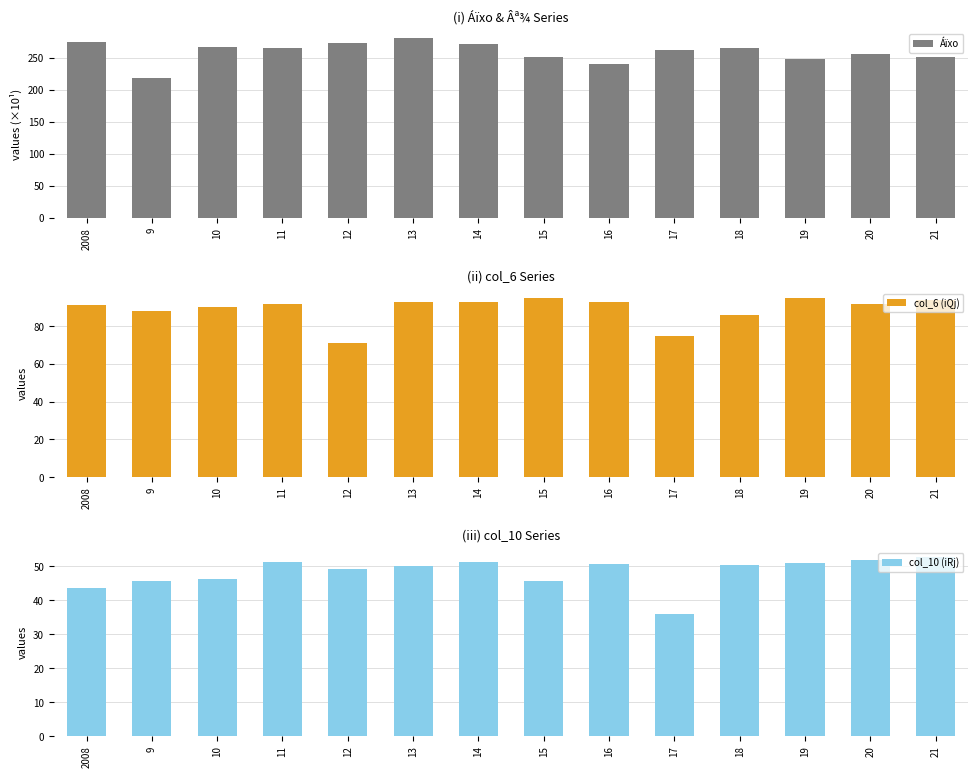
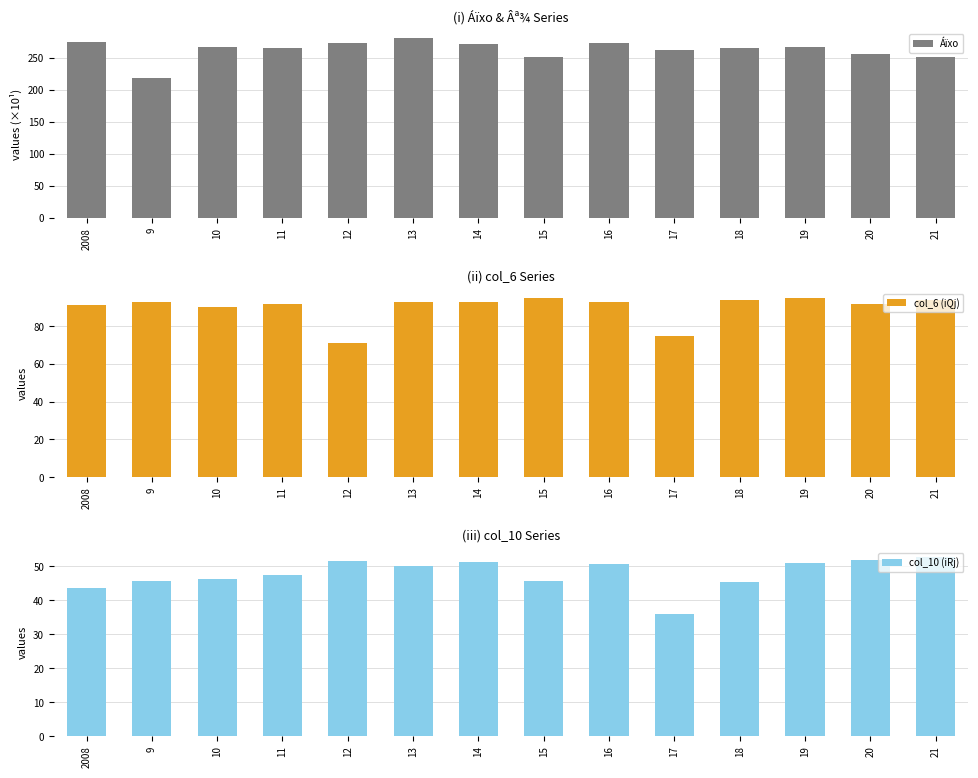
  {
    "(i) Áïxo & Âª¾ Series": {
      "2008": 280,
      "9": 220,
      "10": 270,
      "11": 270,
      "12": 270,
      "13": 280,
      "14": 270,
      "15": 250,
-     "16": 240,
+     "16": 270,
      "17": 260,
      "18": 270,
-     "19": 250,
+     "19": 270,
      "20": 260,
      "21": 250
    },
    "(ii) col_6 Series": {
      "2008": 91,
-     "9": 88,
+     "9": 93,
      "10": 90,
      "11": 92,
      "12": 71,
      "13": 93,
      "14": 93,
      "15": 95,
      "16": 93,
      "17": 75,
-     "18": 86,
+     "18": 94,
      "19": 95,
      "20": 92
    },
    "(iii) col_10 Series": {
      "2008": 44,
      "9": 46,
      "10": 46,
-     "11": 51,
-     "12": 49,
+     "11": 47,
+     "12": 52,
      "13": 50,
      "14": 51,
      "15": 46,
      "16": 51,
      "17": 36,
-     "18": 50,
+     "18": 46,
      "19": 51,
      "20": 52
    }
  }
